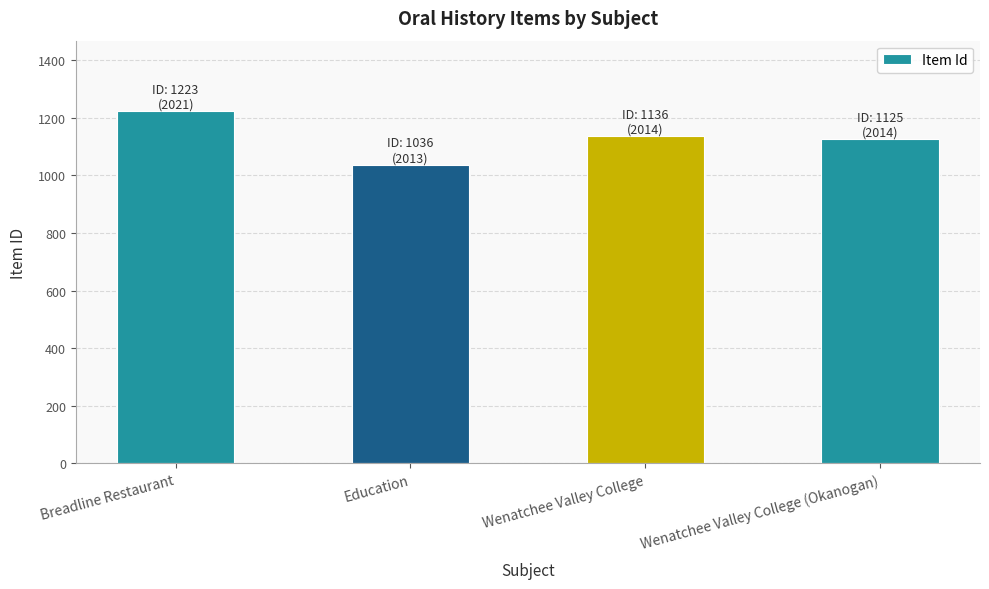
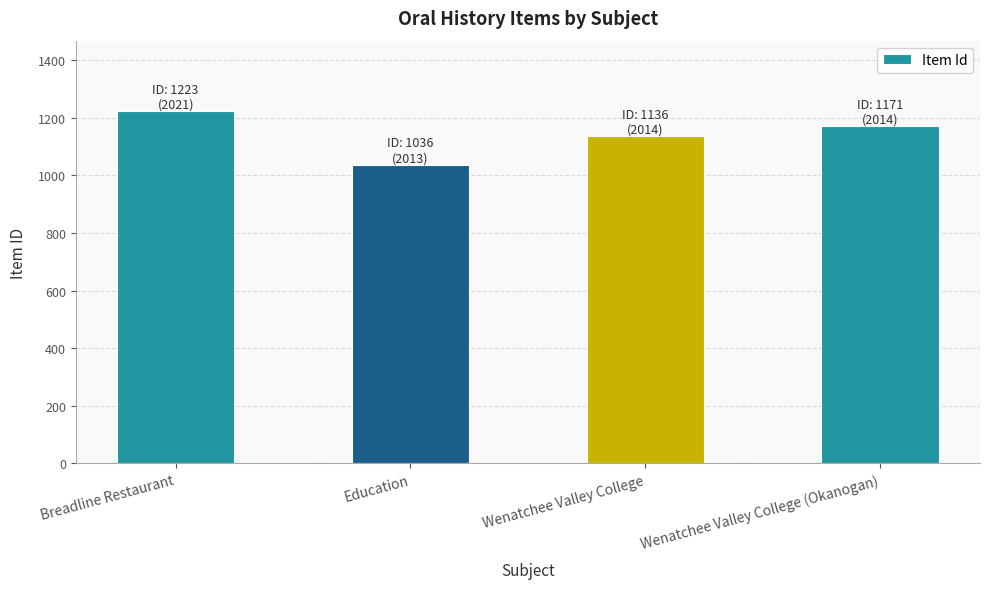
  {
    "Breadline Restaurant": 1223,
    "Education": 1036,
    "Wenatchee Valley College": 1136,
-   "Wenatchee Valley College (Okanogan)": 1125
+   "Wenatchee Valley College (Okanogan)": 1171
  }
